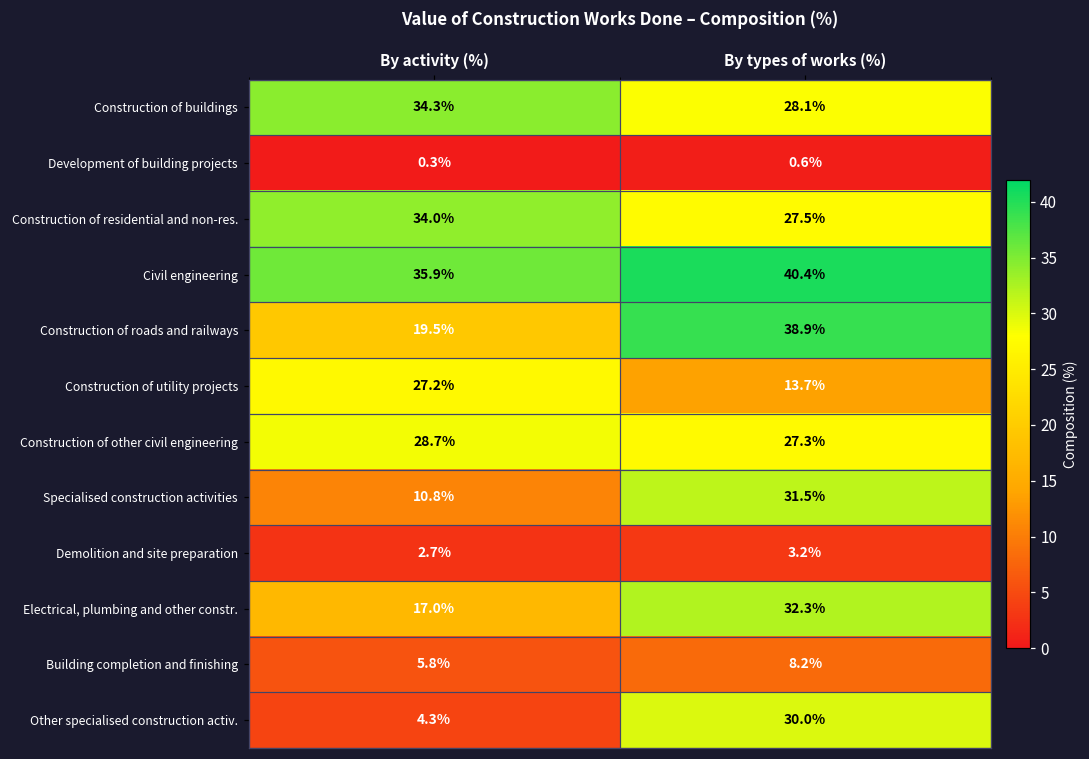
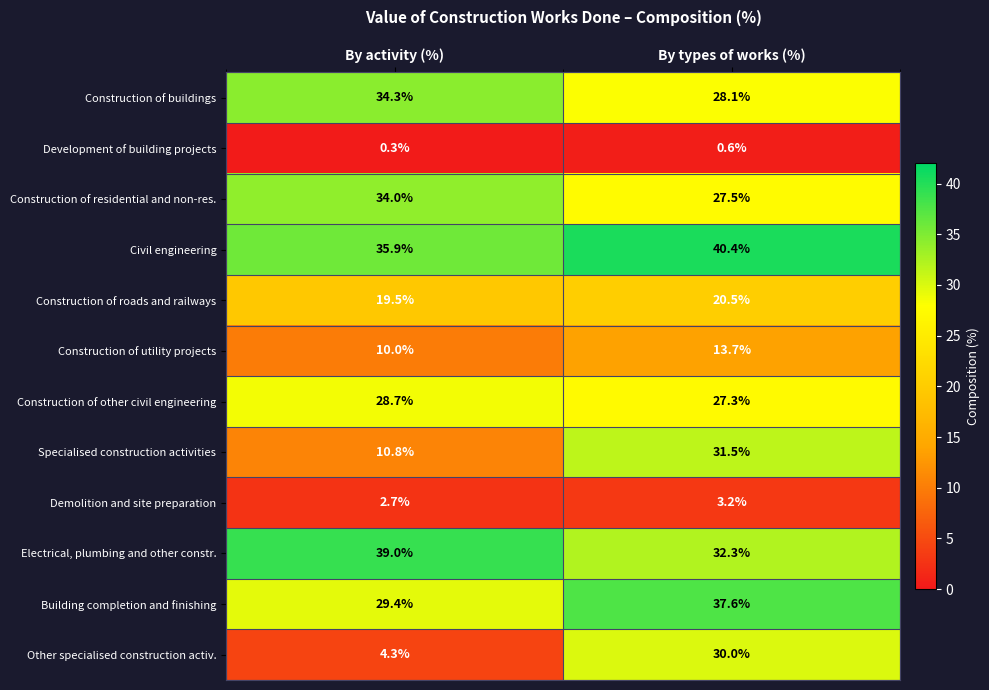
  {
    "Construction of buildings": {
      "By activity (%)": "34.3%",
      "By types of works (%)": "28.1%"
    },
    "Development of building projects": {
      "By activity (%)": "0.3%",
      "By types of works (%)": "0.6%"
    },
    "Construction of residential and non-res.": {
      "By activity (%)": "34.0%",
      "By types of works (%)": "27.5%"
    },
    "Civil engineering": {
      "By activity (%)": "35.9%",
      "By types of works (%)": "40.4%"
    },
    "Construction of roads and railways": {
      "By activity (%)": "19.5%",
-     "By types of works (%)": "38.9%"
+     "By types of works (%)": "20.5%"
    },
    "Construction of utility projects": {
-     "By activity (%)": "27.2%",
+     "By activity (%)": "10.0%",
      "By types of works (%)": "13.7%"
    },
    "Construction of other civil engineering": {
      "By activity (%)": "28.7%",
      "By types of works (%)": "27.3%"
    },
    "Specialised construction activities": {
      "By activity (%)": "10.8%",
      "By types of works (%)": "31.5%"
    },
    "Demolition and site preparation": {
      "By activity (%)": "2.7%",
      "By types of works (%)": "3.2%"
    },
    "Electrical, plumbing and other constr.": {
-     "By activity (%)": "17.0%",
+     "By activity (%)": "39.0%",
      "By types of works (%)": "32.3%"
    },
    "Building completion and finishing": {
-     "By activity (%)": "5.8%",
-     "By types of works (%)": "8.2%"
+     "By activity (%)": "29.4%",
+     "By types of works (%)": "37.6%"
    },
    "Other specialised construction activ.": {
      "By activity (%)": "4.3%",
      "By types of works (%)": "30.0%"
    }
  }
